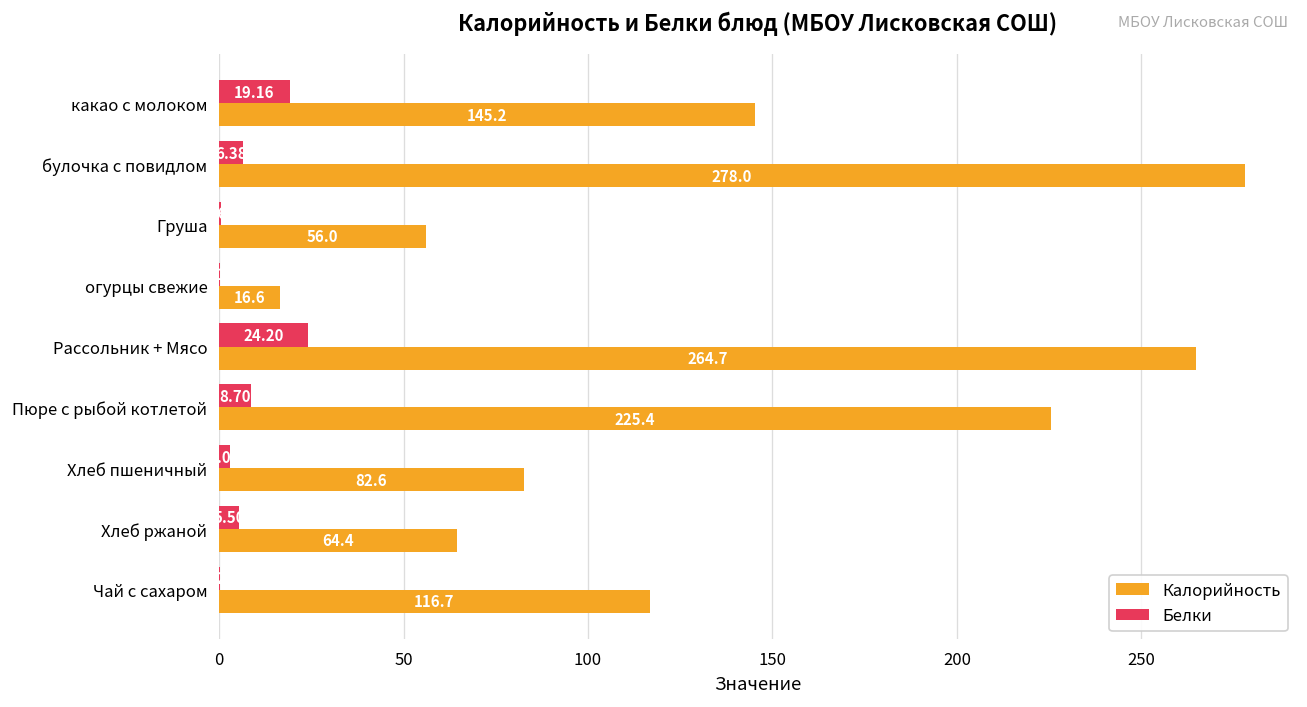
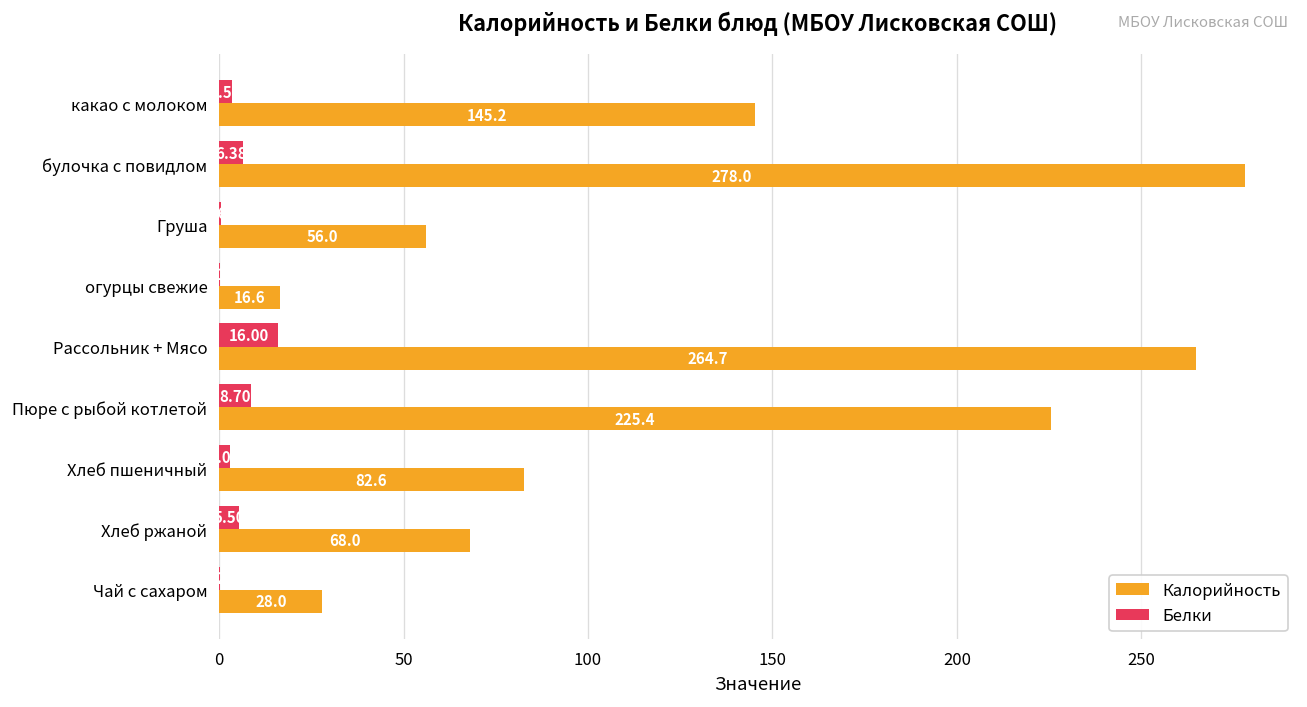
  {
    "Калорийность": {
      "какао с молоком": 145.2,
      "булочка с повидлом": 278.0,
      "Груша": 56.0,
      "огурцы свежие": 16.6,
      "Рассольник + Мясо": 264.7,
      "Пюре с рыбой котлетой": 225.4,
      "Хлеб пшеничный": 82.6,
-     "Хлеб ржаной": 64.4,
-     "Чай с сахаром": 116.7
+     "Хлеб ржаной": 68.0,
+     "Чай с сахаром": 28.0
    },
    "Белки": {
-     "какао с молоком": 19,
+     "какао с молоком": 4,
      "булочка с повидлом": 6.38,
-     "Рассольник + Мясо": 24.20,
+     "Рассольник + Мясо": 16.00,
      "Пюре с рыбой котлетой": 8.70,
      "Хлеб ржаной": 5.50
    }
  }
